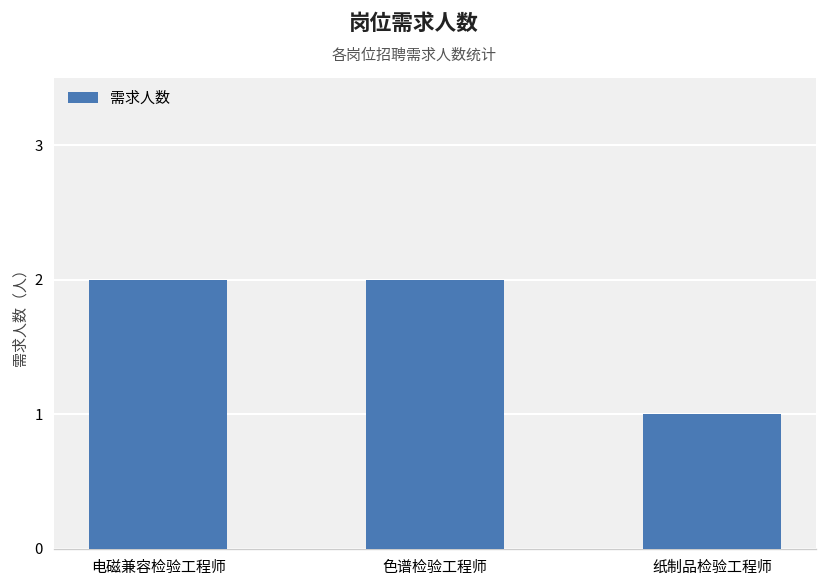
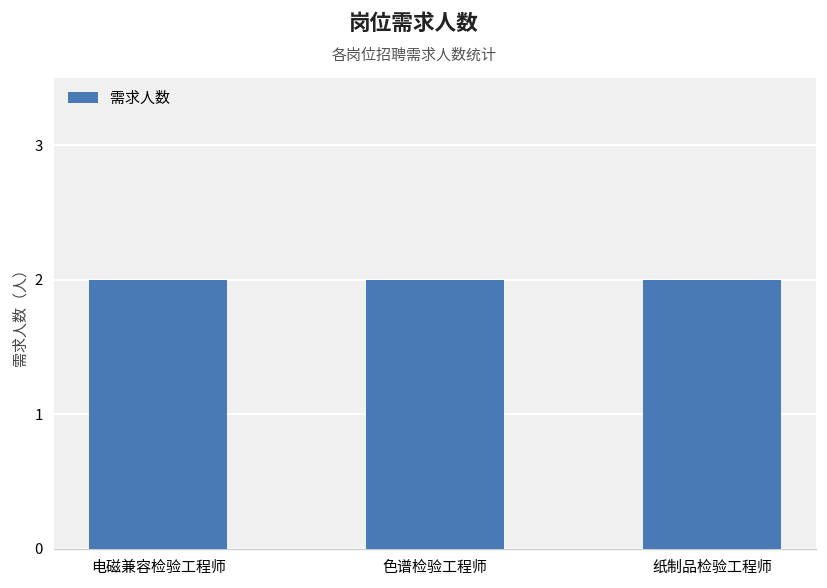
  {
    "电磁兼容检验工程师": 2,
    "色谱检验工程师": 2,
-   "纸制品检验工程师": 1
+   "纸制品检验工程师": 2
  }
